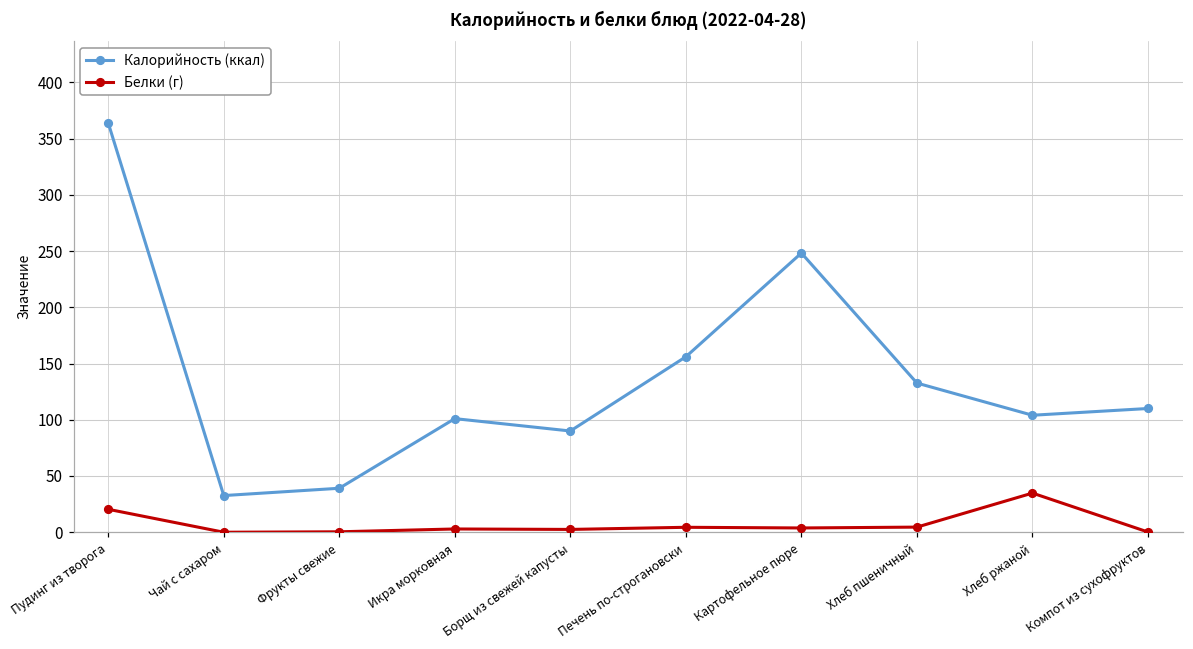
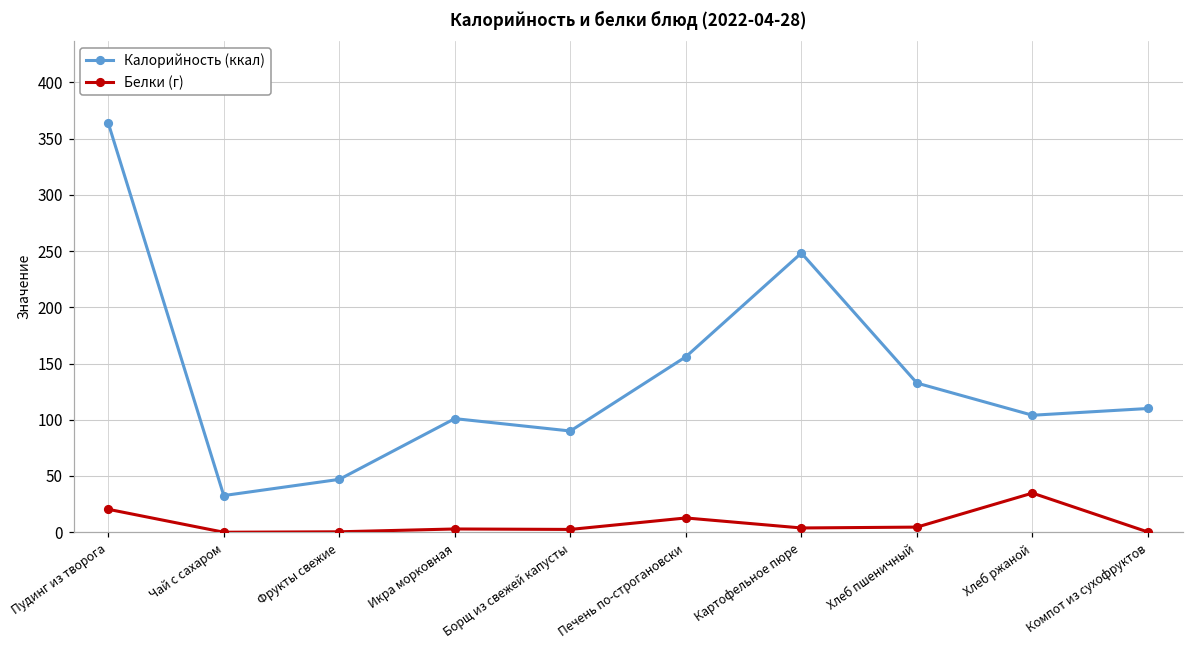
  {
    "Калорийность (ккал)": {
      "Пудинг из творога": 364,
      "Чай с сахаром": 33,
-     "Фрукты свежие": 39,
+     "Фрукты свежие": 47,
      "Икра морковная": 101,
      "Борщ из свежей капусты": 90,
      "Печень по-строгановски": 156,
      "Картофельное пюре": 248,
      "Хлеб пшеничный": 133,
      "Хлеб ржаной": 104,
      "Компот из сухофруктов": 110
    },
    "Белки (г)": {
      "Пудинг из творога": 20,
      "Чай с сахаром": 0,
      "Фрукты свежие": 0,
      "Икра морковная": 3,
      "Борщ из свежей капусты": 3,
-     "Печень по-строгановски": 4,
+     "Печень по-строгановски": 13,
      "Картофельное пюре": 4,
      "Хлеб пшеничный": 5,
      "Хлеб ржаной": 35,
      "Компот из сухофруктов": 0
    }
  }
